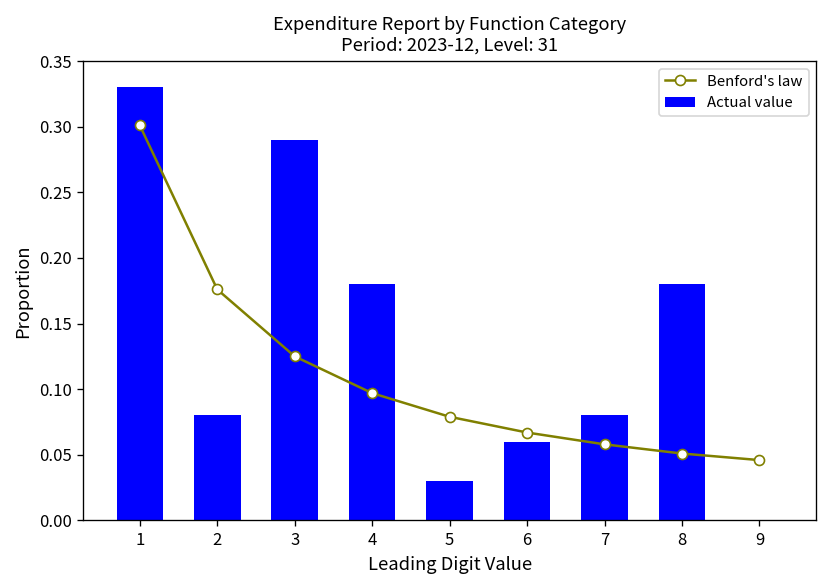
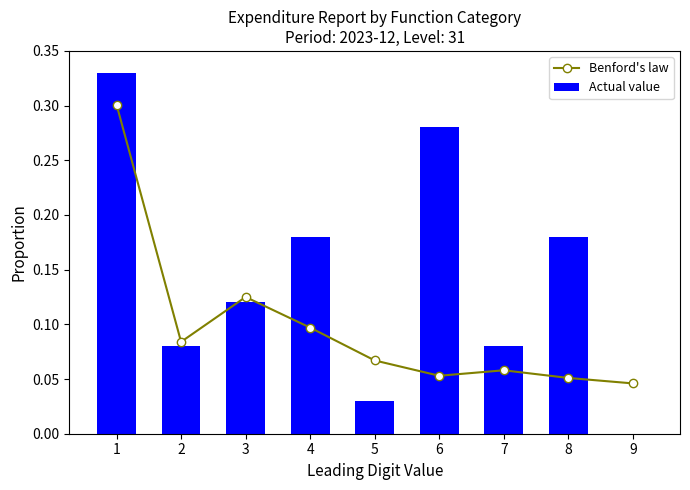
  {
    "Benford's law": {
      "1": 0.301,
-     "2": 0.176,
+     "2": 0.084,
      "3": 0.125,
      "4": 0.097,
-     "5": 0.079,
-     "6": 0.067,
+     "5": 0.067,
+     "6": 0.053,
      "7": 0.058,
      "8": 0.051,
      "9": 0.046
    },
    "Actual value": {
      "1": 0.33,
      "2": 0.08,
-     "3": 0.29,
+     "3": 0.12,
      "4": 0.18,
      "5": 0.03,
-     "6": 0.06,
+     "6": 0.28,
      "7": 0.08,
      "8": 0.18,
      "9": 0.00
    }
  }
